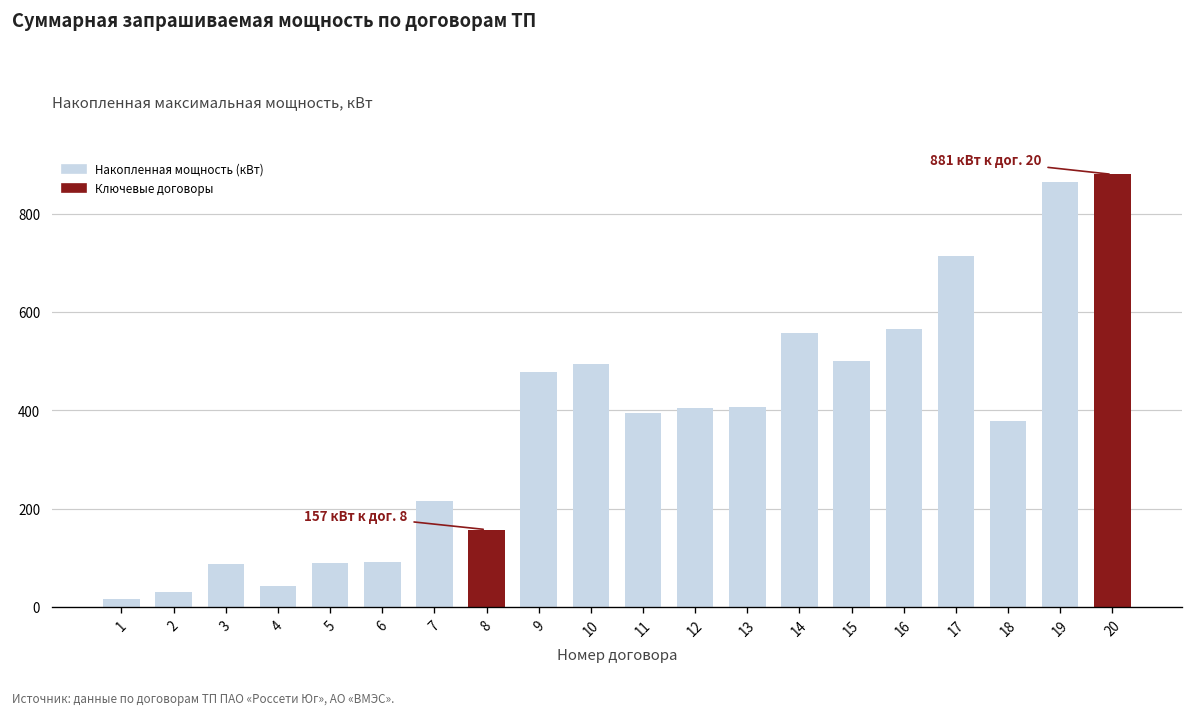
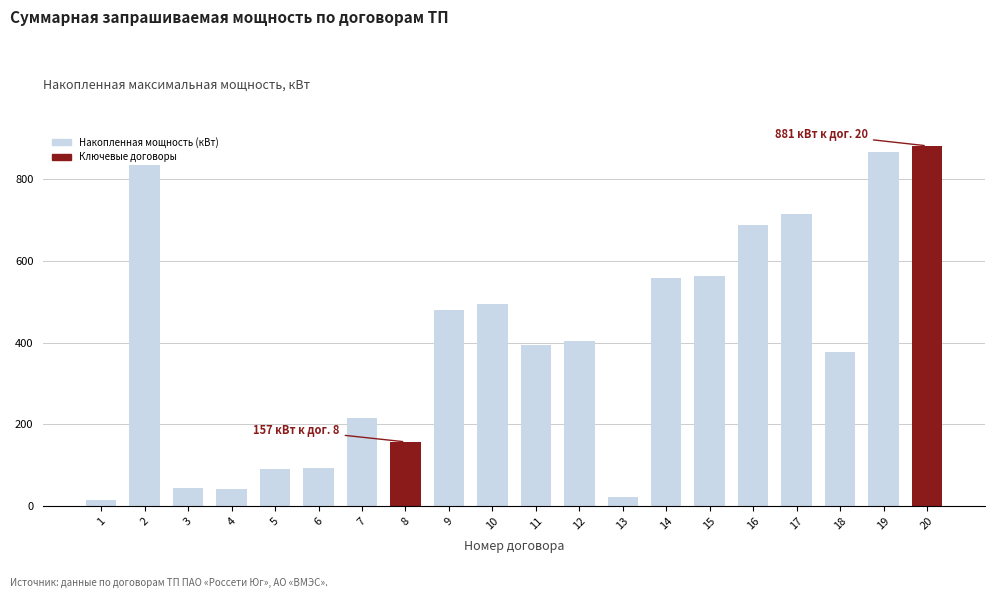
  {
    "1": 20,
-   "2": 30,
-   "3": 90,
+   "2": 840,
+   "3": 50,
    "4": 40,
    "5": 90,
    "6": 90,
    "7": 220,
    "9": 480,
    "10": 490,
    "11": 390,
    "12": 400,
-   "13": 410,
+   "13": 20,
    "14": 560,
-   "15": 500,
-   "16": 570,
+   "15": 560,
+   "16": 690,
    "17": 720,
    "18": 380,
    "19": 870
  }
